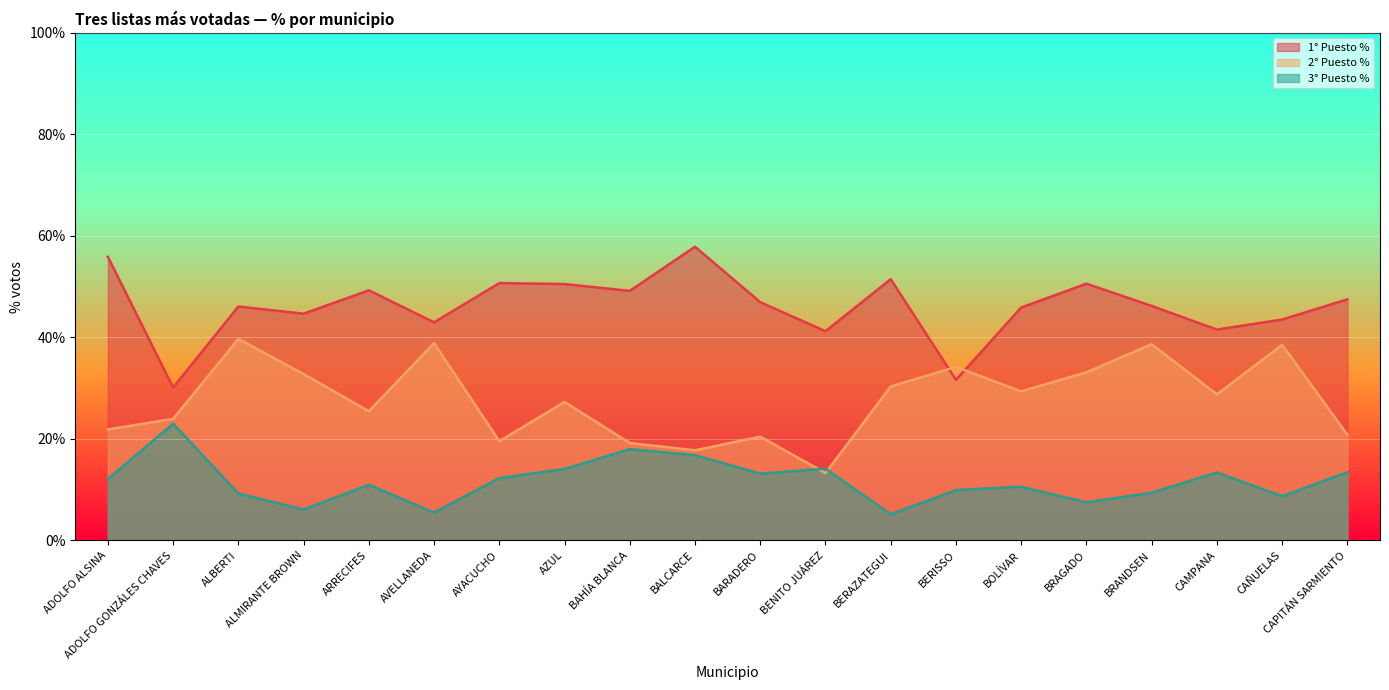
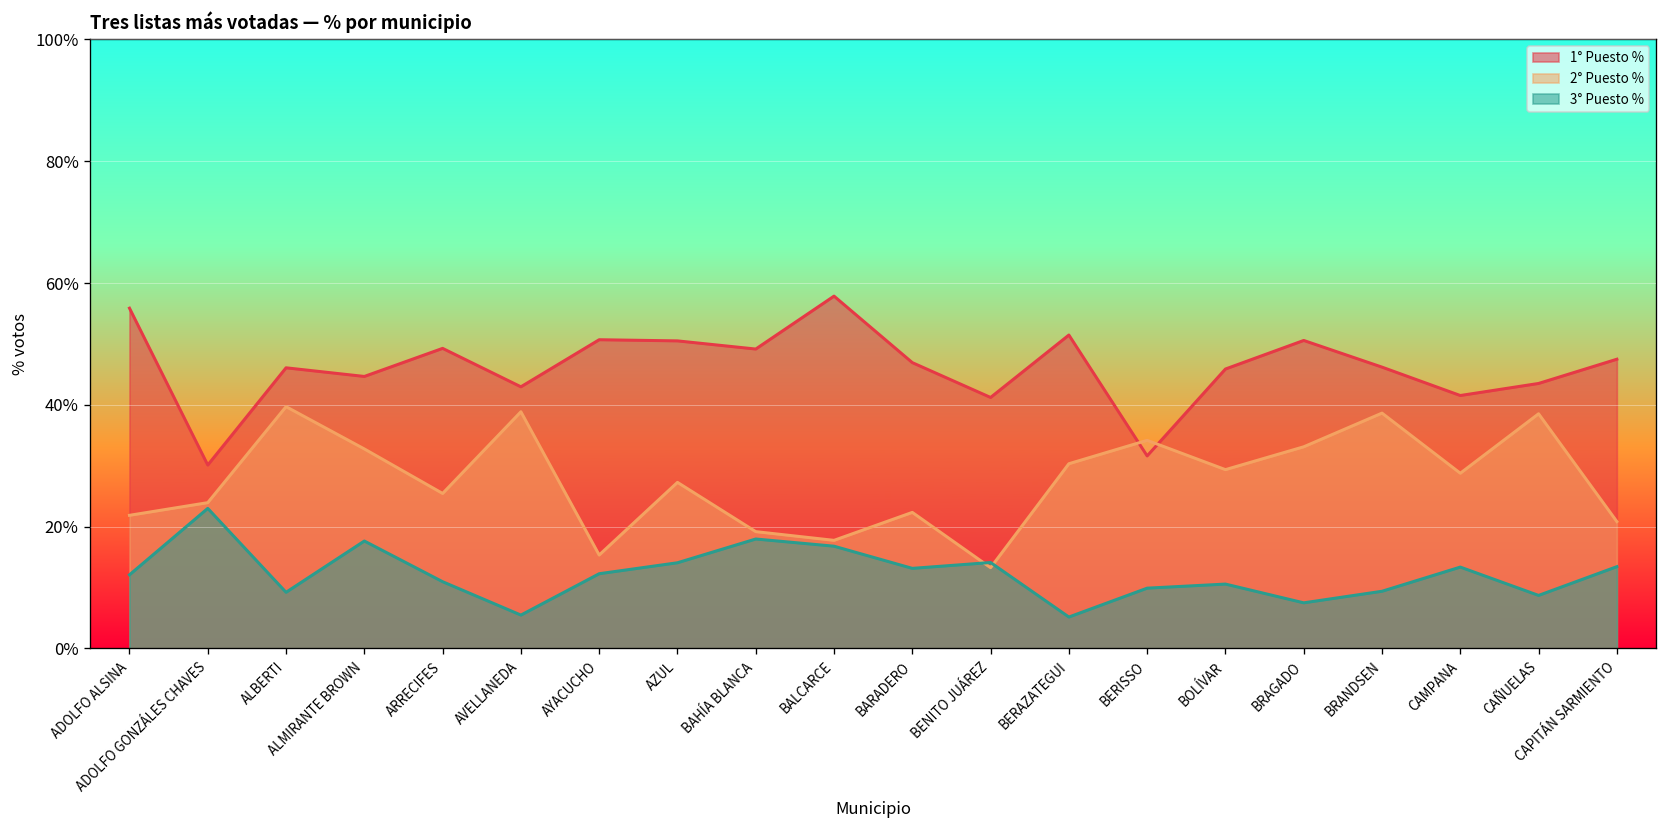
  {
    "1° Puesto %": {
      "ADOLFO ALSINA": "56%",
      "ADOLFO GONZÁLES CHAVES": "30%",
      "ALBERTI": "46%",
      "ALMIRANTE BROWN": "45%",
      "ARRECIFES": "49%",
      "AVELLANEDA": "43%",
      "AYACUCHO": "51%",
      "AZUL": "51%",
      "BAHÍA BLANCA": "49%",
      "BALCARCE": "58%",
      "BARADERO": "47%",
      "BENITO JUÁREZ": "41%",
      "BERAZATEGUI": "51%",
      "BERISSO": "32%",
      "BOLÍVAR": "46%",
      "BRAGADO": "51%",
      "BRANDSEN": "46%",
      "CAMPANA": "42%",
      "CAÑUELAS": "44%",
      "CAPITÁN SARMIENTO": "47%"
    },
    "2° Puesto %": {
      "ADOLFO ALSINA": "22%",
      "ADOLFO GONZÁLES CHAVES": "24%",
      "ALBERTI": "40%",
      "ALMIRANTE BROWN": "33%",
      "ARRECIFES": "25%",
      "AVELLANEDA": "39%",
-     "AYACUCHO": "20%",
+     "AYACUCHO": "15%",
      "AZUL": "27%",
      "BAHÍA BLANCA": "19%",
      "BALCARCE": "18%",
-     "BARADERO": "20%",
+     "BARADERO": "22%",
      "BENITO JUÁREZ": "13%",
      "BERAZATEGUI": "30%",
      "BERISSO": "34%",
      "BOLÍVAR": "29%",
      "BRAGADO": "33%",
      "BRANDSEN": "39%",
      "CAMPANA": "29%",
      "CAÑUELAS": "39%",
      "CAPITÁN SARMIENTO": "21%"
    },
    "3° Puesto %": {
      "ADOLFO ALSINA": "12%",
      "ADOLFO GONZÁLES CHAVES": "23%",
      "ALBERTI": "9%",
-     "ALMIRANTE BROWN": "6%",
+     "ALMIRANTE BROWN": "18%",
      "ARRECIFES": "11%",
      "AVELLANEDA": "5%",
      "AYACUCHO": "12%",
      "AZUL": "14%",
      "BAHÍA BLANCA": "18%",
      "BALCARCE": "17%",
      "BARADERO": "13%",
      "BENITO JUÁREZ": "14%",
      "BERAZATEGUI": "5%",
      "BERISSO": "10%",
      "BOLÍVAR": "11%",
      "BRAGADO": "7%",
      "BRANDSEN": "9%",
      "CAMPANA": "13%",
      "CAÑUELAS": "9%",
      "CAPITÁN SARMIENTO": "13%"
    }
  }
